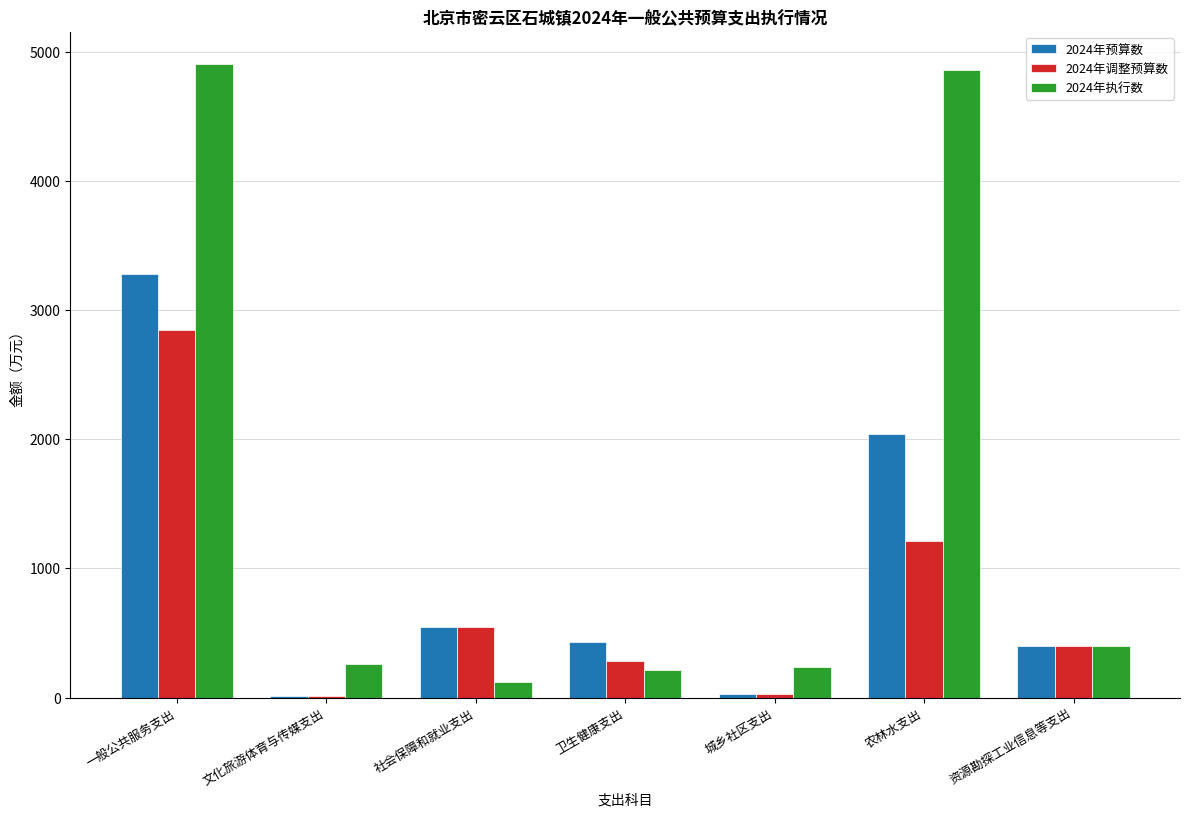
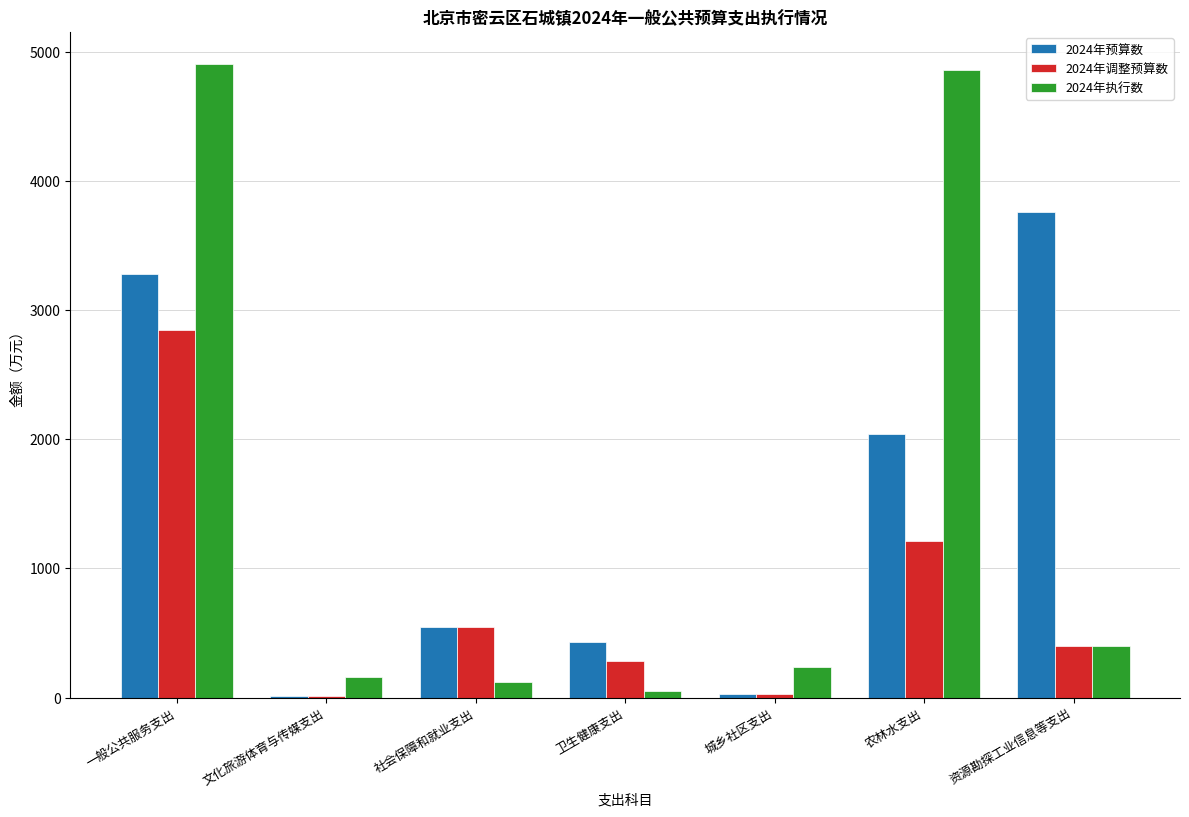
  {
    "2024年预算数": {
      "一般公共服务支出": 3280,
      "社会保障和就业支出": 550,
      "卫生健康支出": 430,
      "城乡社区支出": 30,
      "农林水支出": 2040,
-     "资源勘探工业信息等支出": 400
+     "资源勘探工业信息等支出": 3760
    },
    "2024年调整预算数": {
      "一般公共服务支出": 2850,
      "社会保障和就业支出": 550,
      "卫生健康支出": 280,
      "城乡社区支出": 30,
      "农林水支出": 1210,
      "资源勘探工业信息等支出": 400
    },
    "2024年执行数": {
      "一般公共服务支出": 4910,
-     "文化旅游体育与传媒支出": 260,
+     "文化旅游体育与传媒支出": 160,
      "社会保障和就业支出": 120,
-     "卫生健康支出": 220,
+     "卫生健康支出": 60,
      "城乡社区支出": 240,
      "农林水支出": 4860,
      "资源勘探工业信息等支出": 400
    }
  }
